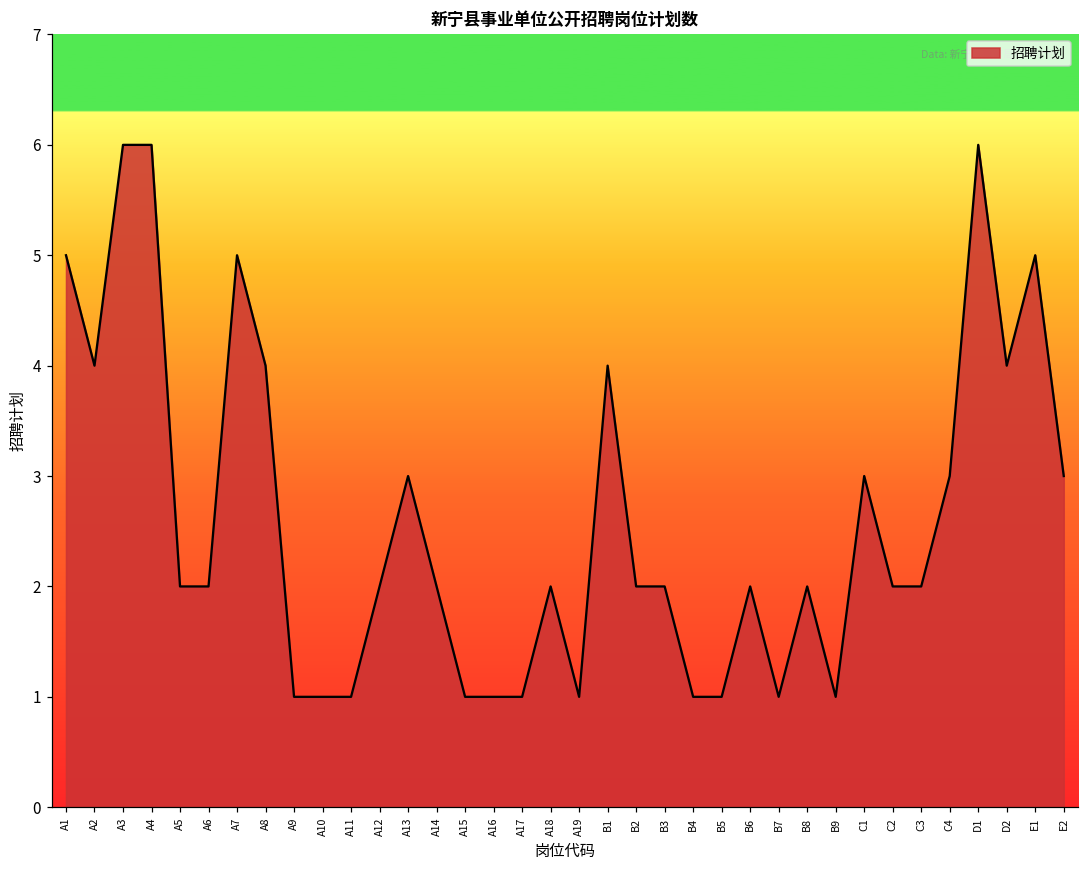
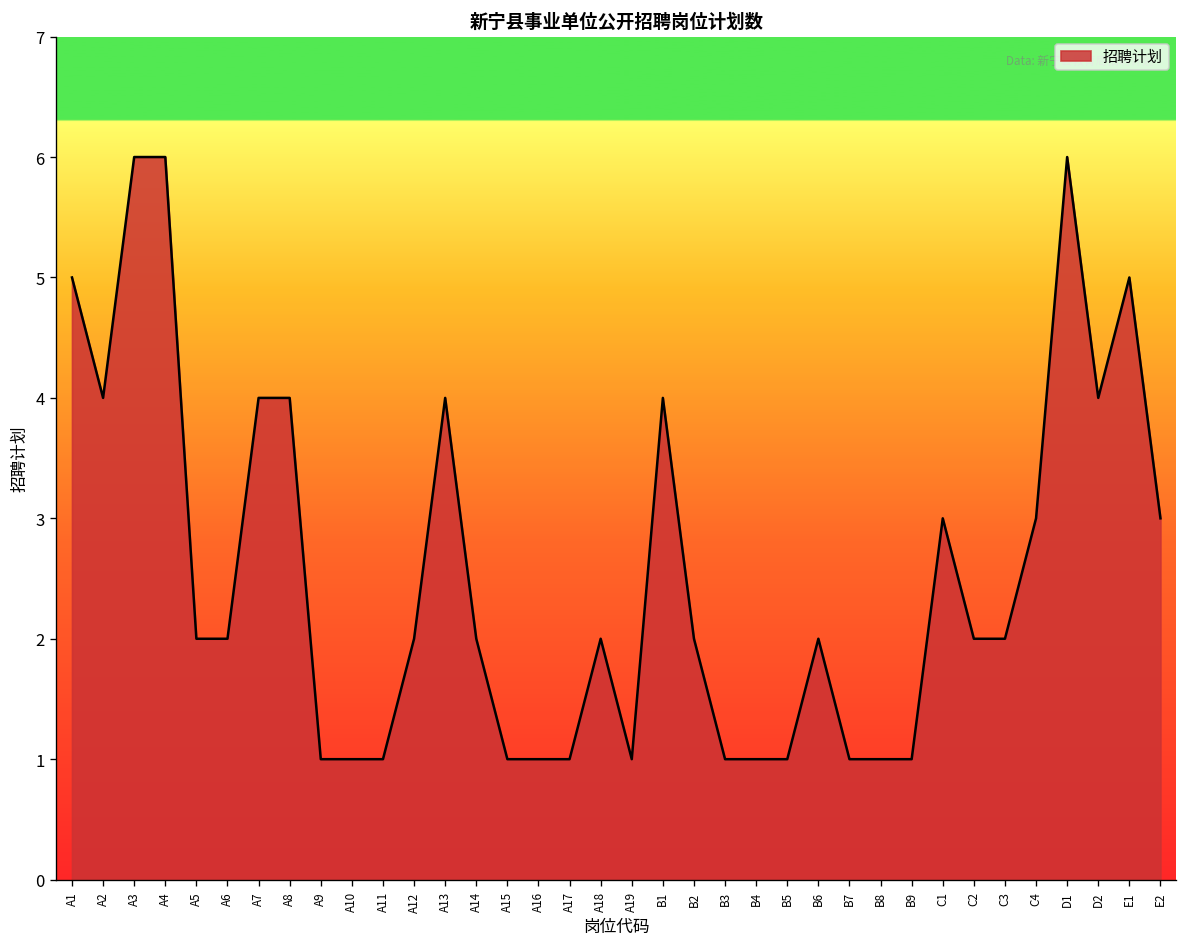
  {
    "A1": 5,
    "A2": 4,
    "A3": 6,
    "A4": 6,
    "A5": 2,
    "A6": 2,
-   "A7": 5,
+   "A7": 4,
    "A8": 4,
    "A9": 1,
    "A10": 1,
    "A11": 1,
    "A12": 2,
-   "A13": 3,
+   "A13": 4,
    "A14": 2,
    "A15": 1,
    "A16": 1,
    "A17": 1,
    "A18": 2,
    "A19": 1,
    "B1": 4,
    "B2": 2,
-   "B3": 2,
+   "B3": 1,
    "B4": 1,
    "B5": 1,
    "B6": 2,
    "B7": 1,
-   "B8": 2,
+   "B8": 1,
    "B9": 1,
    "C1": 3,
    "C2": 2,
    "C3": 2,
    "C4": 3,
    "D1": 6,
    "D2": 4,
    "E1": 5,
    "E2": 3
  }
